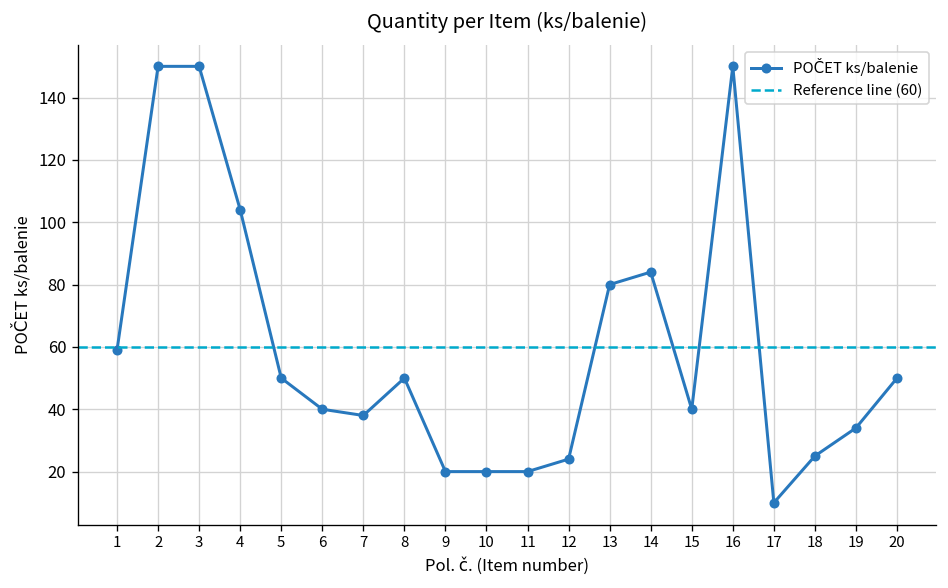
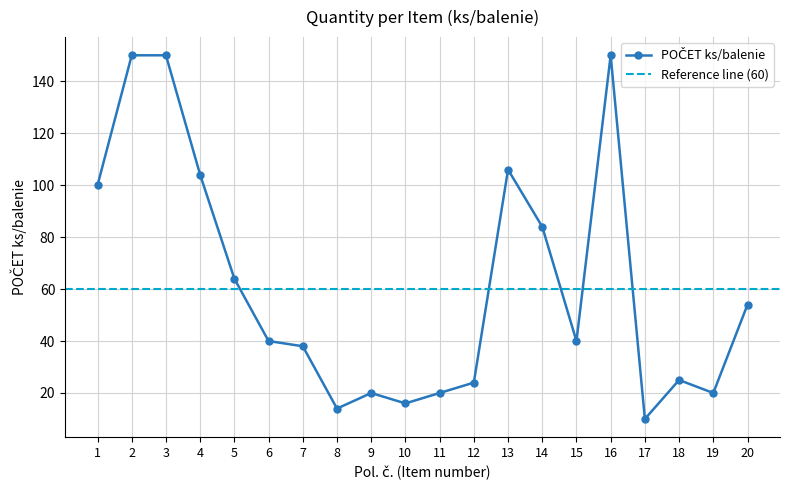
  {
-   "1": 59,
+   "1": 100,
    "2": 150,
    "3": 150,
    "4": 104,
-   "5": 50,
+   "5": 64,
    "6": 40,
    "7": 38,
-   "8": 50,
+   "8": 14,
    "9": 20,
-   "10": 20,
+   "10": 16,
    "11": 20,
    "12": 24,
-   "13": 80,
+   "13": 106,
    "14": 84,
    "15": 40,
    "16": 150,
    "17": 10,
    "18": 25,
-   "19": 34,
-   "20": 50
+   "19": 20,
+   "20": 54
  }
